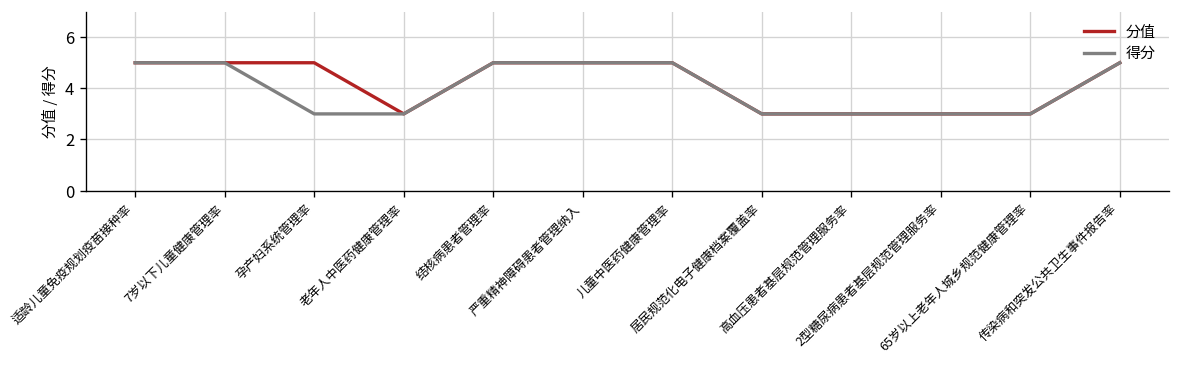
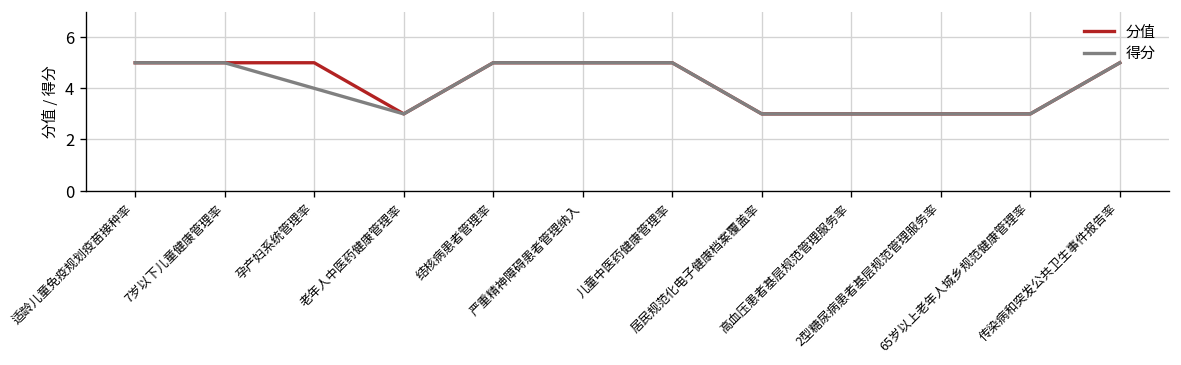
  {
    "分值": {
      "孕产妇系统管理率": 5
    },
    "得分": {
-     "孕产妇系统管理率": 3
+     "孕产妇系统管理率": 4
    }
  }
